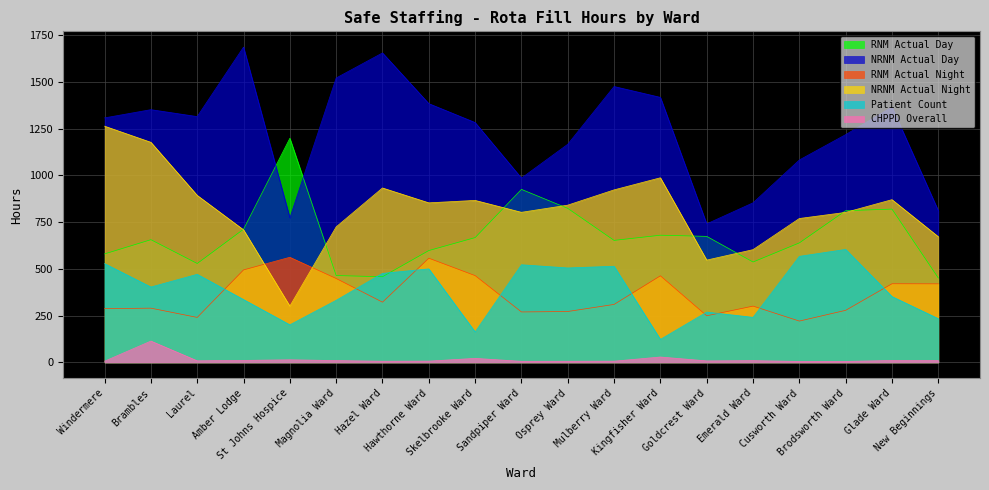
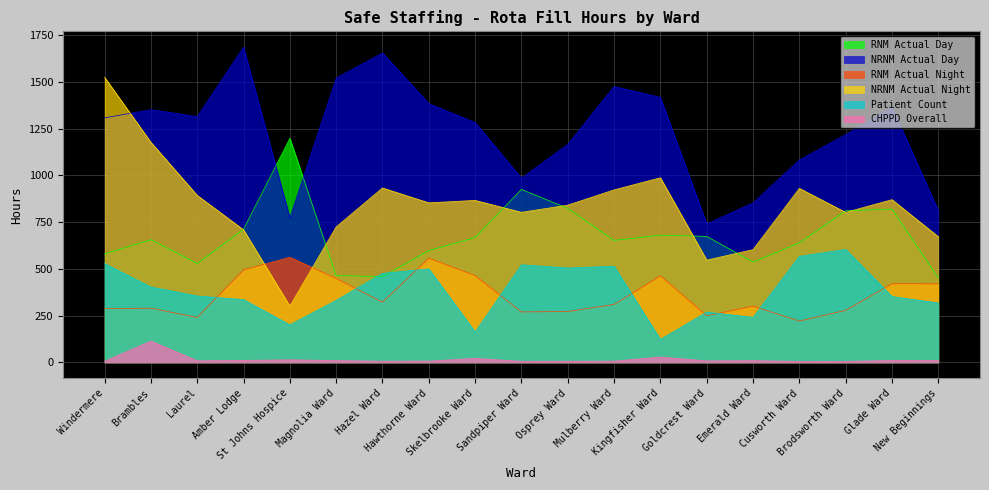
  {
    "RNM Actual Day": {
      "Windermere": 580,
      "Brambles": 660,
      "Laurel": 530,
      "St Johns Hospice": 1200,
      "Magnolia Ward": 460,
      "Hazel Ward": 460,
      "Hawthorne Ward": 600,
      "Skelbrooke Ward": 670,
      "Sandpiper Ward": 930,
      "Osprey Ward": 820,
      "Mulberry Ward": 650,
      "Kingfisher Ward": 680,
      "Goldcrest Ward": 670,
      "Emerald Ward": 540,
      "Cusworth Ward": 640,
      "Glade Ward": 820,
      "New Beginnings": 450
    },
    "NRNM Actual Day": {
      "Windermere": 1310,
      "Brambles": 1350,
      "Laurel": 1310,
      "Amber Lodge": 1690,
      "St Johns Hospice": 770,
      "Magnolia Ward": 1520,
      "Hazel Ward": 1650,
      "Hawthorne Ward": 1380,
      "Skelbrooke Ward": 1280,
      "Sandpiper Ward": 990,
      "Osprey Ward": 1170,
      "Mulberry Ward": 1470,
      "Kingfisher Ward": 1420,
      "Goldcrest Ward": 740,
      "Emerald Ward": 850,
      "Cusworth Ward": 1080,
      "Brodsworth Ward": 1220,
      "New Beginnings": 810
    },
    "RNM Actual Night": {
      "Windermere": 290,
      "Brambles": 290,
      "Laurel": 240,
      "Amber Lodge": 490,
      "St Johns Hospice": 560,
      "Magnolia Ward": 450,
      "Hazel Ward": 320,
      "Hawthorne Ward": 560,
      "Skelbrooke Ward": 460,
      "Sandpiper Ward": 270,
      "Osprey Ward": 270,
      "Mulberry Ward": 310,
      "Kingfisher Ward": 460,
      "Goldcrest Ward": 250,
      "Emerald Ward": 300,
      "Cusworth Ward": 220,
      "Brodsworth Ward": 280,
      "Glade Ward": 420,
      "New Beginnings": 420
    },
    "NRNM Actual Night": {
-     "Windermere": 1260,
+     "Windermere": 1520,
      "Brambles": 1180,
      "Laurel": 890,
      "St Johns Hospice": 300,
      "Magnolia Ward": 720,
      "Hazel Ward": 930,
      "Hawthorne Ward": 850,
      "Skelbrooke Ward": 870,
      "Sandpiper Ward": 800,
      "Osprey Ward": 840,
      "Mulberry Ward": 920,
      "Kingfisher Ward": 990,
      "Goldcrest Ward": 550,
      "Emerald Ward": 600,
-     "Cusworth Ward": 770,
+     "Cusworth Ward": 930,
      "Glade Ward": 870,
      "New Beginnings": 670
    },
    "Patient Count": {
      "Windermere": 530,
      "Brambles": 400,
-     "Laurel": 470,
+     "Laurel": 360,
      "Amber Lodge": 340,
      "St Johns Hospice": 200,
      "Magnolia Ward": 330,
      "Hazel Ward": 480,
      "Hawthorne Ward": 500,
      "Skelbrooke Ward": 160,
      "Sandpiper Ward": 520,
      "Osprey Ward": 510,
      "Mulberry Ward": 510,
      "Kingfisher Ward": 120,
      "Goldcrest Ward": 270,
      "Emerald Ward": 240,
      "Cusworth Ward": 570,
      "Brodsworth Ward": 600,
      "Glade Ward": 350,
-     "New Beginnings": 230
+     "New Beginnings": 320
    },
    "CHPPD Overall": {
      "Windermere": 10,
      "Brambles": 110,
      "Laurel": 10,
      "Amber Lodge": 10,
      "St Johns Hospice": 10,
      "Magnolia Ward": 10,
      "Hazel Ward": 10,
      "Hawthorne Ward": 10,
      "Skelbrooke Ward": 20,
      "Sandpiper Ward": 10,
      "Osprey Ward": 10,
      "Mulberry Ward": 10,
      "Kingfisher Ward": 30,
      "Goldcrest Ward": 10,
      "Emerald Ward": 10,
      "Cusworth Ward": 10,
      "Brodsworth Ward": 10,
      "Glade Ward": 10,
      "New Beginnings": 10
    }
  }
